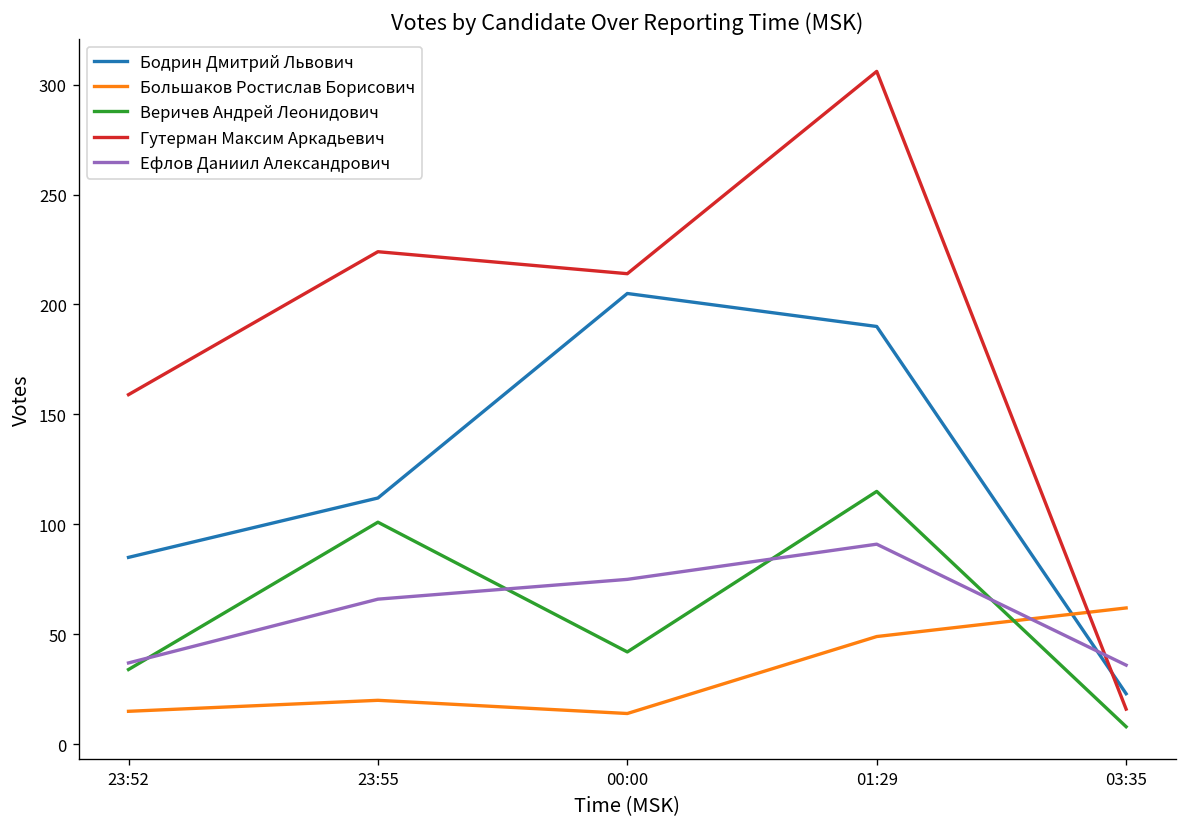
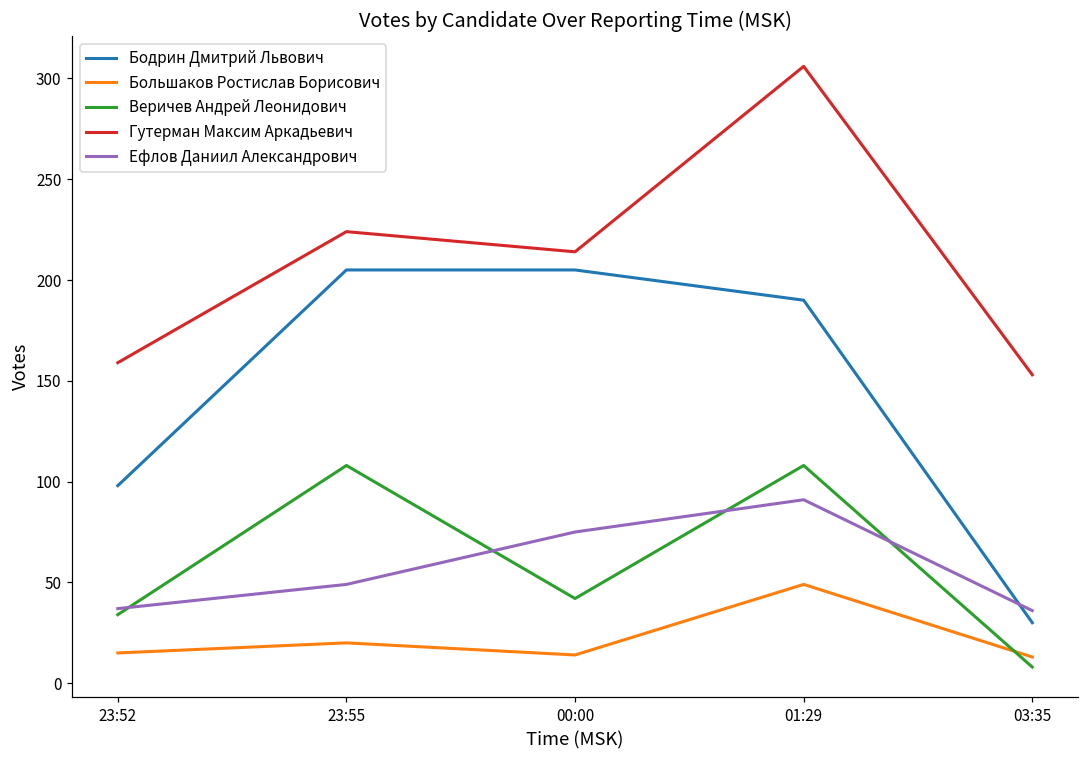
  {
    "Бодрин Дмитрий Львович": {
-     "23:52": 85,
-     "23:55": 112,
+     "23:52": 98,
+     "23:55": 205,
      "00:00": 205,
      "01:29": 190,
-     "03:35": 23
+     "03:35": 30
    },
    "Большаков Ростислав Борисович": {
      "23:52": 15,
      "23:55": 20,
      "00:00": 14,
      "01:29": 49,
-     "03:35": 62
+     "03:35": 13
    },
    "Веричев Андрей Леонидович": {
      "23:52": 34,
-     "23:55": 101,
+     "23:55": 108,
      "00:00": 42,
-     "01:29": 115,
+     "01:29": 108,
      "03:35": 8
    },
    "Гутерман Максим Аркадьевич": {
      "23:52": 159,
      "23:55": 224,
      "00:00": 214,
      "01:29": 306,
-     "03:35": 16
+     "03:35": 153
    },
    "Ефлов Даниил Александрович": {
      "23:52": 37,
-     "23:55": 66,
+     "23:55": 49,
      "00:00": 75,
      "01:29": 91,
      "03:35": 36
    }
  }
